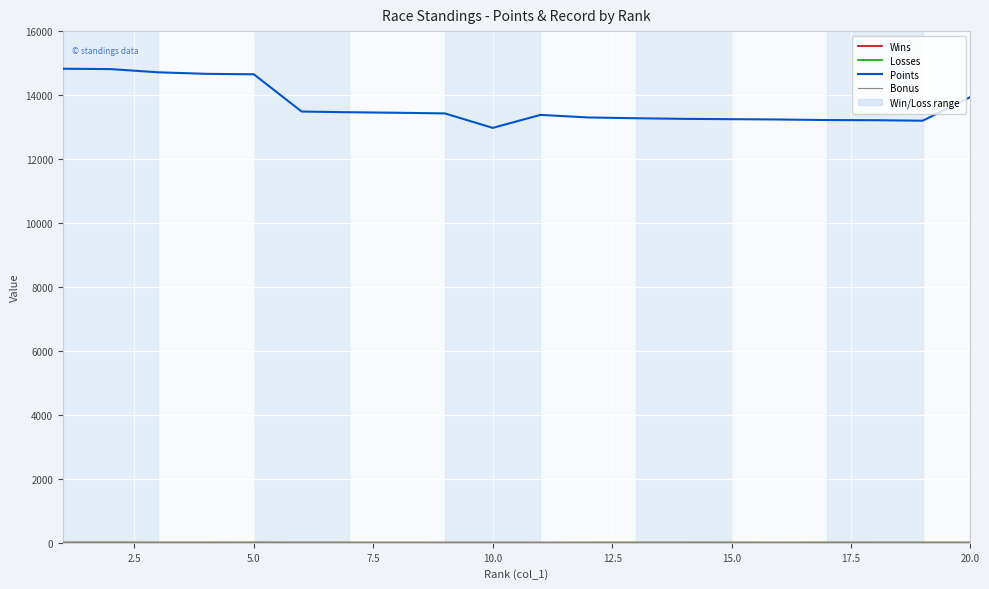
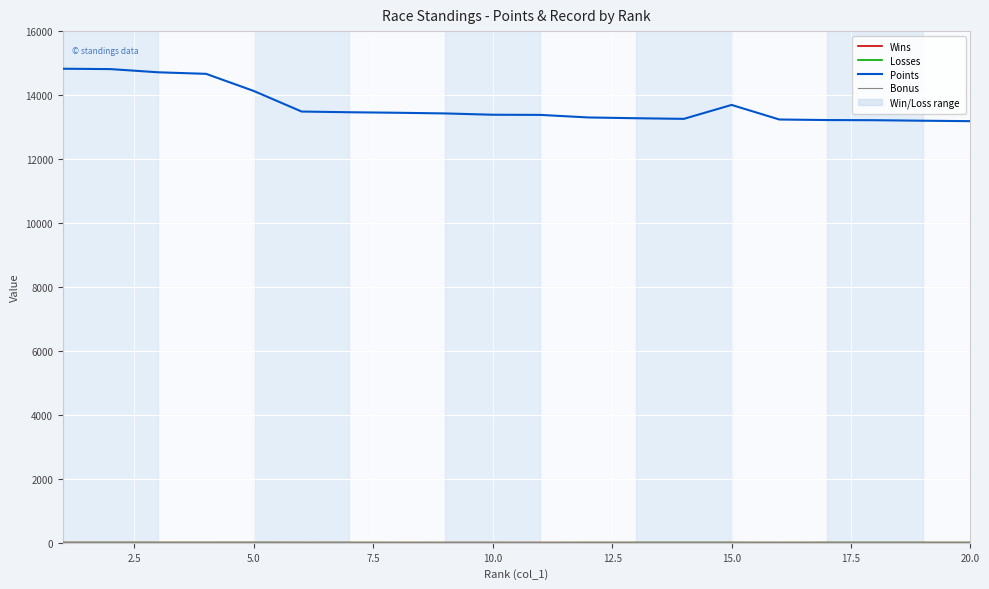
  {
    "Points": {
-     "5.0": 14600,
-     "10.0": 13000,
-     "15.0": 13200,
-     "20.0": 13900
+     "5.0": 14100,
+     "10.0": 13400,
+     "15.0": 13700,
+     "20.0": 13200
    }
  }
